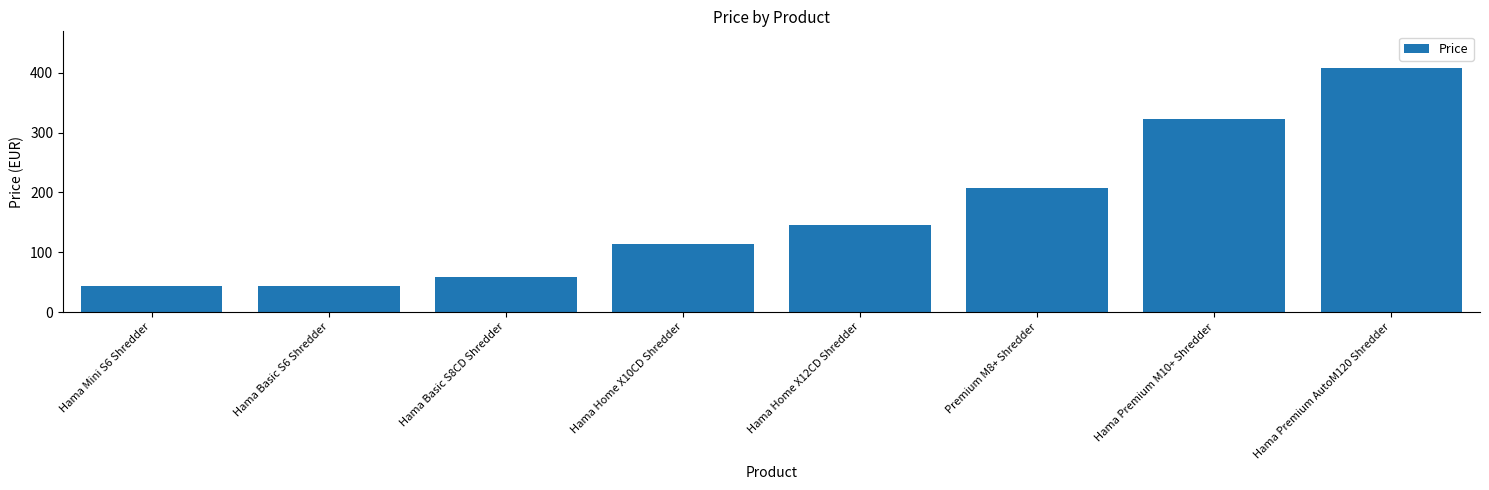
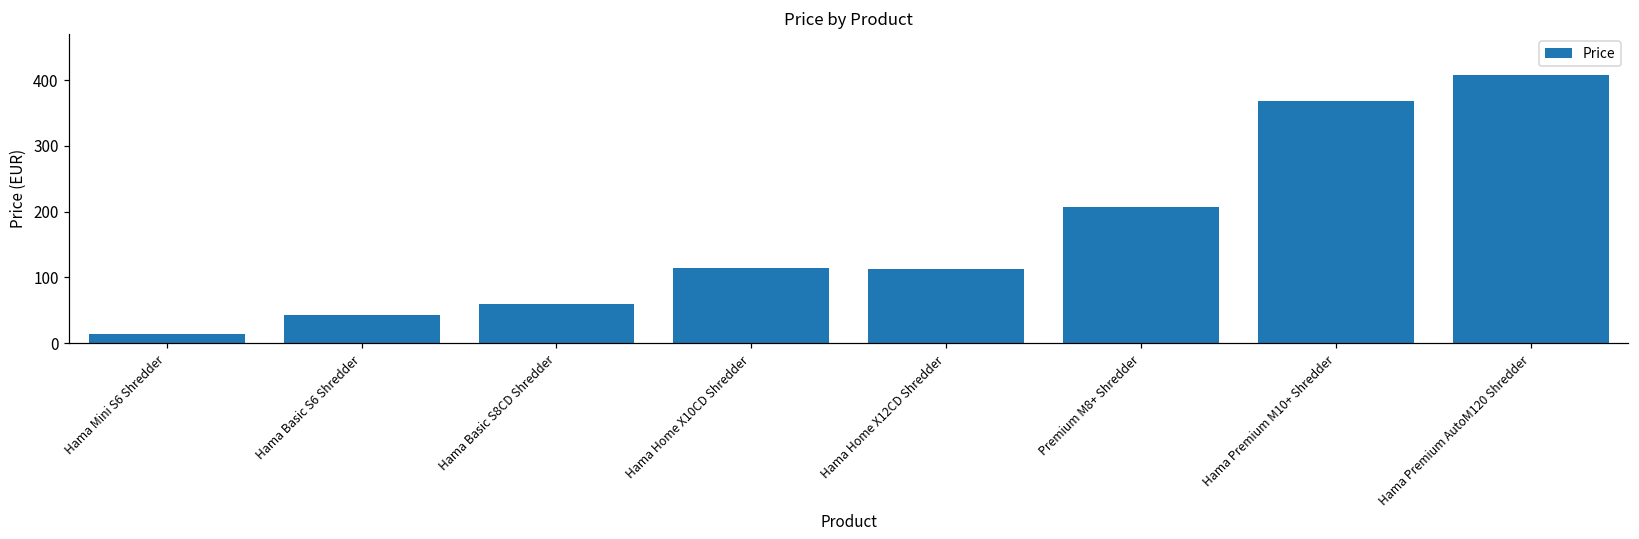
  {
-   "Hama Mini S6 Shredder": 40,
+   "Hama Mini S6 Shredder": 10,
    "Hama Basic S6 Shredder": 40,
    "Hama Basic S8CD Shredder": 60,
    "Hama Home X10CD Shredder": 110,
-   "Hama Home X12CD Shredder": 150,
+   "Hama Home X12CD Shredder": 110,
    "Premium M8+ Shredder": 210,
-   "Hama Premium M10+ Shredder": 320,
+   "Hama Premium M10+ Shredder": 370,
    "Hama Premium AutoM120 Shredder": 410
  }
